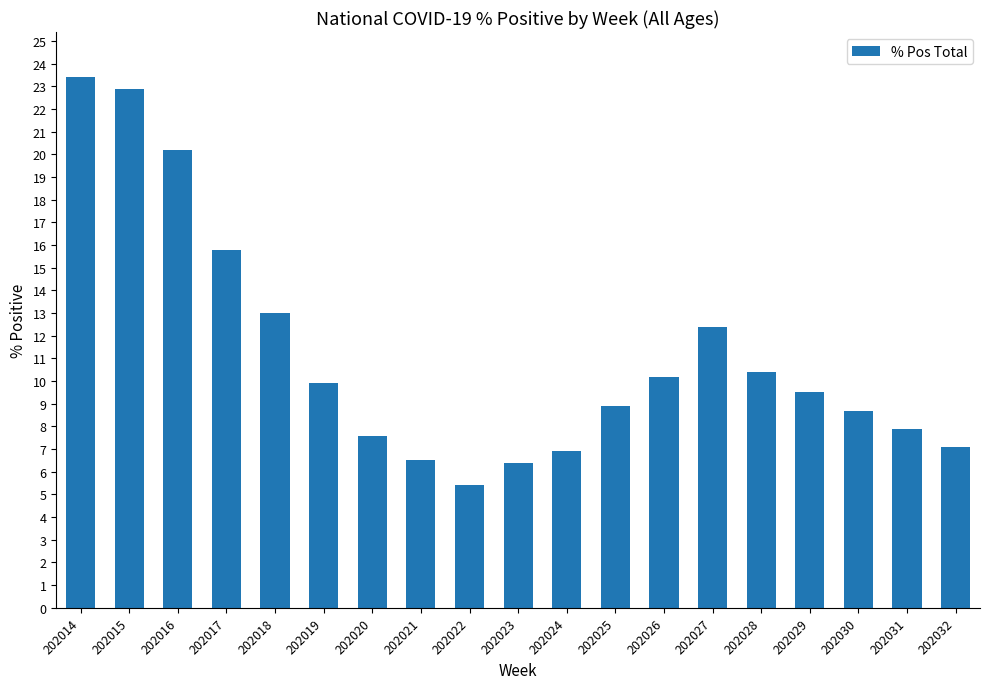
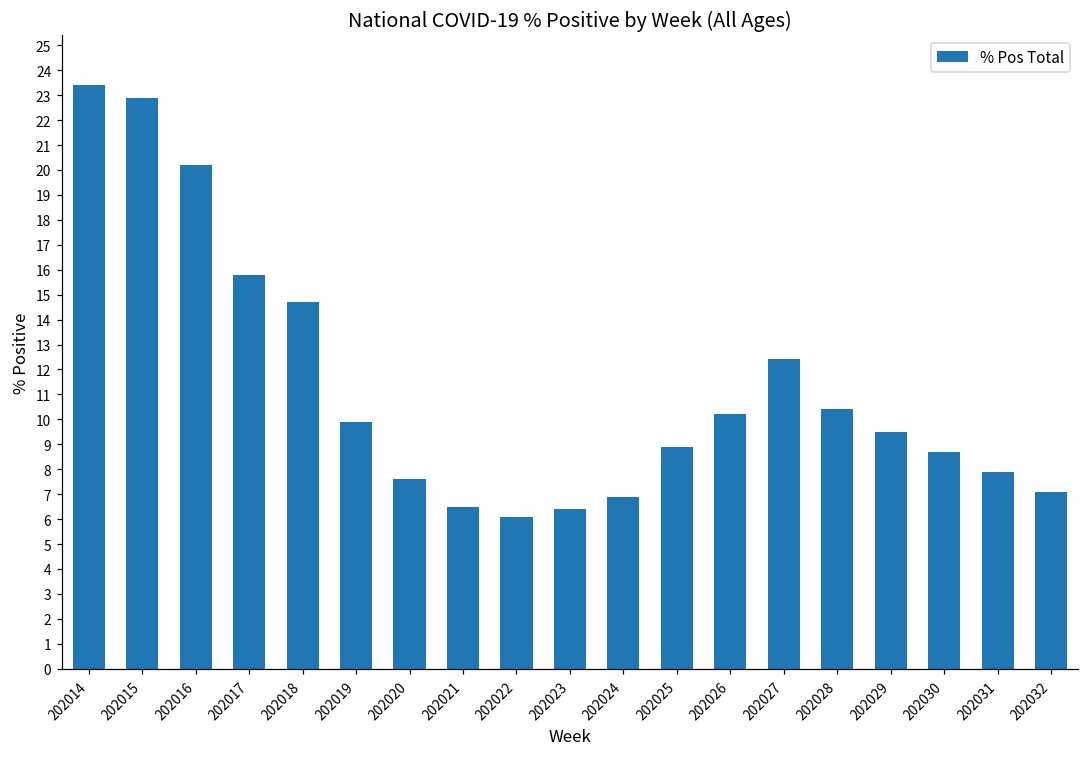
  {
    "202014": 23.4,
    "202015": 22.9,
    "202016": 20.2,
    "202017": 15.8,
-   "202018": 13.0,
+   "202018": 14.7,
    "202019": 9.9,
    "202020": 7.6,
    "202021": 6.5,
-   "202022": 5.4,
+   "202022": 6.1,
    "202023": 6.4,
    "202024": 6.9,
    "202025": 8.9,
    "202026": 10.2,
    "202027": 12.4,
    "202028": 10.4,
    "202029": 9.5,
    "202030": 8.7,
    "202031": 7.9,
    "202032": 7.1
  }
